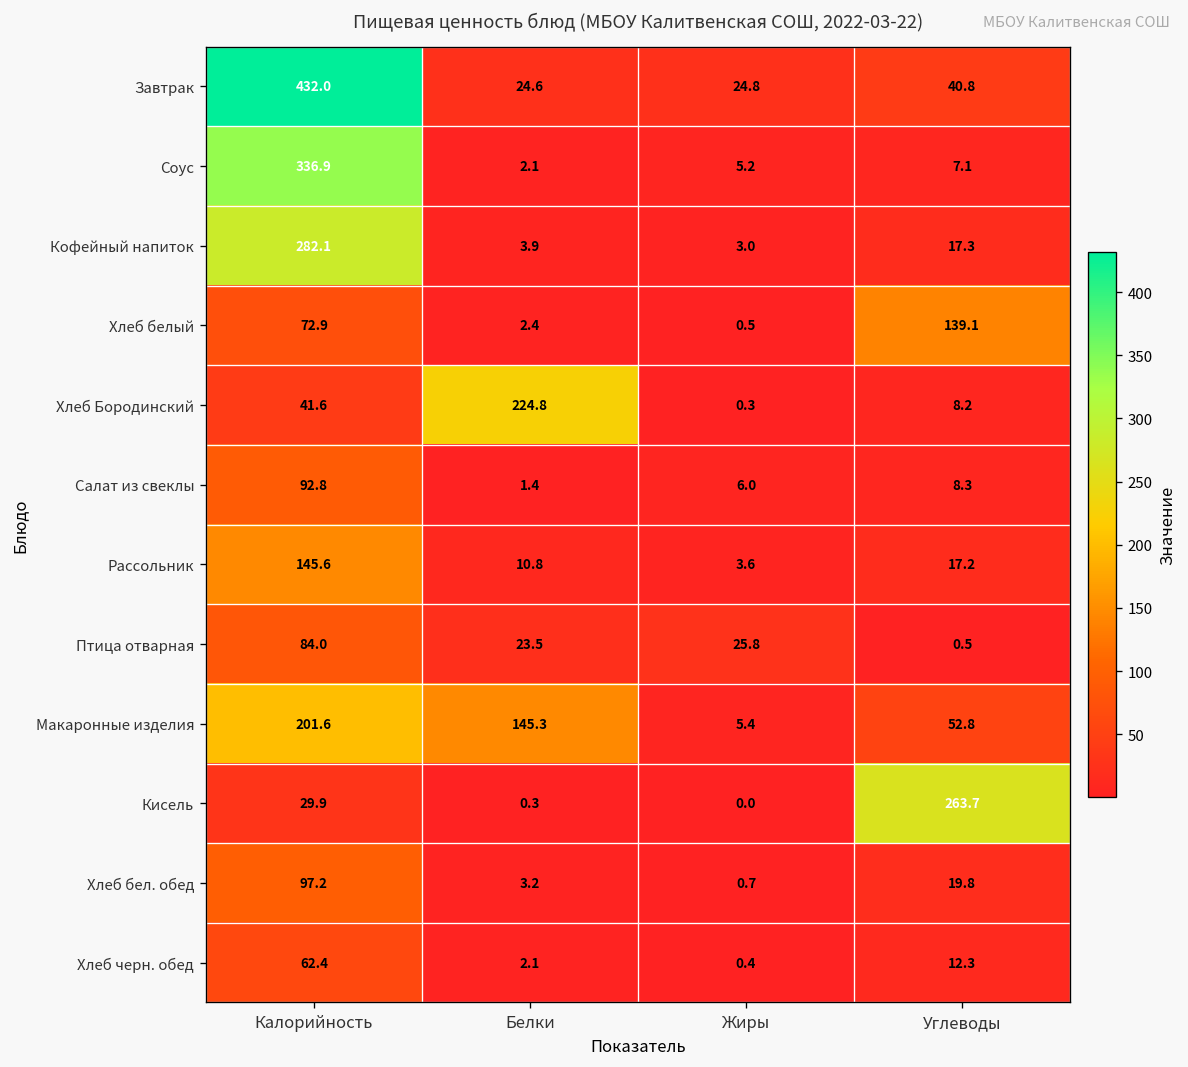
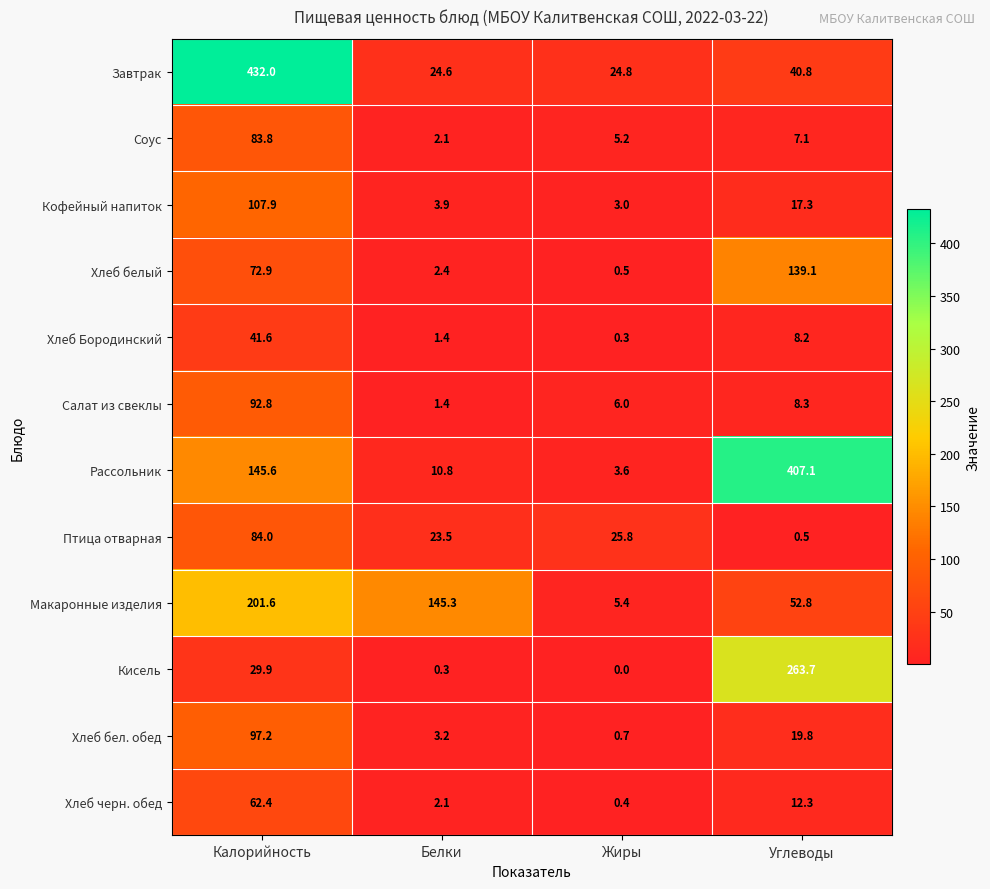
  {
    "Завтрак": {
      "Калорийность": 432.0,
      "Белки": 24.6,
      "Жиры": 24.8,
      "Углеводы": 40.8
    },
    "Соус": {
-     "Калорийность": 336.9,
+     "Калорийность": 83.8,
      "Белки": 2.1,
      "Жиры": 5.2,
      "Углеводы": 7.1
    },
    "Кофейный напиток": {
-     "Калорийность": 282.1,
+     "Калорийность": 107.9,
      "Белки": 3.9,
      "Жиры": 3.0,
      "Углеводы": 17.3
    },
    "Хлеб белый": {
      "Калорийность": 72.9,
      "Белки": 2.4,
      "Жиры": 0.5,
      "Углеводы": 139.1
    },
    "Хлеб Бородинский": {
      "Калорийность": 41.6,
-     "Белки": 224.8,
+     "Белки": 1.4,
      "Жиры": 0.3,
      "Углеводы": 8.2
    },
    "Салат из свеклы": {
      "Калорийность": 92.8,
      "Белки": 1.4,
      "Жиры": 6.0,
      "Углеводы": 8.3
    },
    "Рассольник": {
      "Калорийность": 145.6,
      "Белки": 10.8,
      "Жиры": 3.6,
-     "Углеводы": 17.2
+     "Углеводы": 407.1
    },
    "Птица отварная": {
      "Калорийность": 84.0,
      "Белки": 23.5,
      "Жиры": 25.8,
      "Углеводы": 0.5
    },
    "Макаронные изделия": {
      "Калорийность": 201.6,
      "Белки": 145.3,
      "Жиры": 5.4,
      "Углеводы": 52.8
    },
    "Кисель": {
      "Калорийность": 29.9,
      "Белки": 0.3,
      "Жиры": 0.0,
      "Углеводы": 263.7
    },
    "Хлеб бел. обед": {
      "Калорийность": 97.2,
      "Белки": 3.2,
      "Жиры": 0.7,
      "Углеводы": 19.8
    },
    "Хлеб черн. обед": {
      "Калорийность": 62.4,
      "Белки": 2.1,
      "Жиры": 0.4,
      "Углеводы": 12.3
    }
  }
